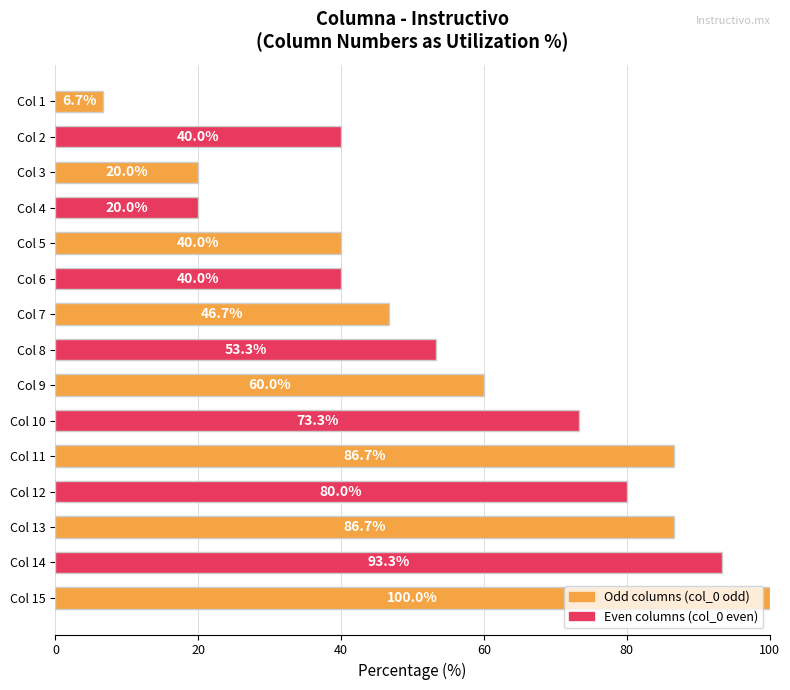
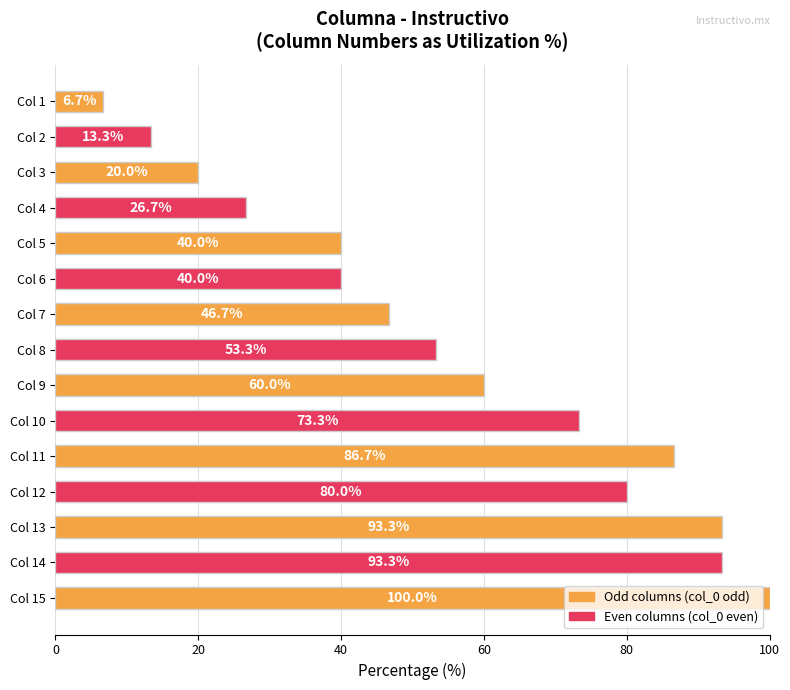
  {
    "Col 1": "6.7%",
-   "Col 2": "40.0%",
+   "Col 2": "13.3%",
    "Col 3": "20.0%",
-   "Col 4": "20.0%",
+   "Col 4": "26.7%",
    "Col 5": "40.0%",
    "Col 6": "40.0%",
    "Col 7": "46.7%",
    "Col 8": "53.3%",
    "Col 9": "60.0%",
    "Col 10": "73.3%",
    "Col 11": "86.7%",
    "Col 12": "80.0%",
-   "Col 13": "86.7%",
+   "Col 13": "93.3%",
    "Col 14": "93.3%",
    "Col 15": "100.0%"
  }
